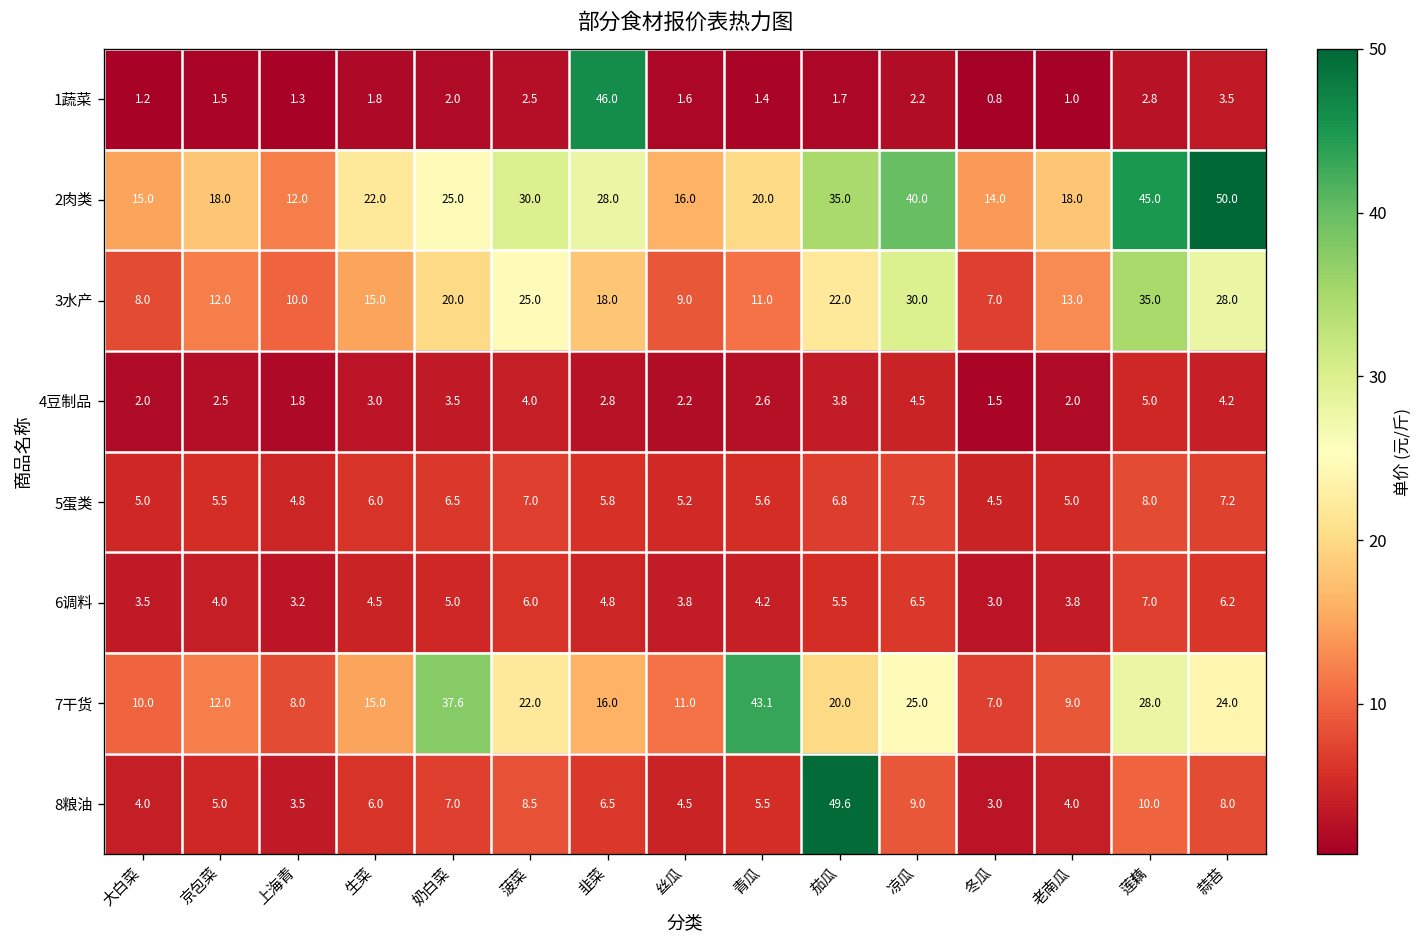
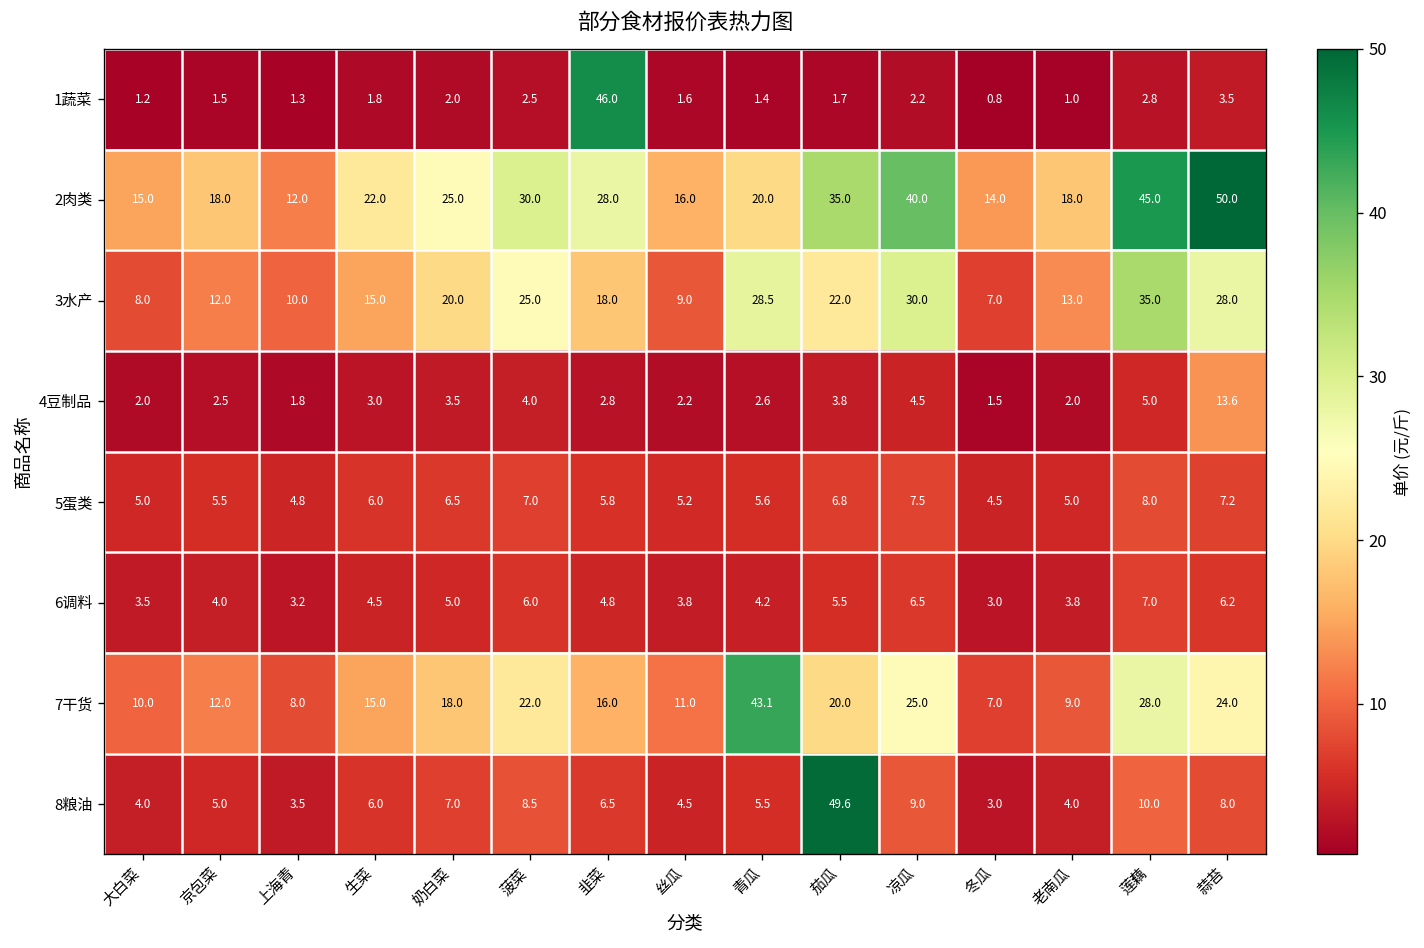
  {
    "1蔬菜": {
      "大白菜": 1.2,
      "京包菜": 1.5,
      "上海青": 1.3,
      "生菜": 1.8,
      "奶白菜": 2.0,
      "菠菜": 2.5,
      "韭菜": 46.0,
      "丝瓜": 1.6,
      "青瓜": 1.4,
      "茄瓜": 1.7,
      "凉瓜": 2.2,
      "冬瓜": 0.8,
      "老南瓜": 1.0,
      "莲藕": 2.8,
      "蒜苔": 3.5
    },
    "2肉类": {
      "大白菜": 15.0,
      "京包菜": 18.0,
      "上海青": 12.0,
      "生菜": 22.0,
      "奶白菜": 25.0,
      "菠菜": 30.0,
      "韭菜": 28.0,
      "丝瓜": 16.0,
      "青瓜": 20.0,
      "茄瓜": 35.0,
      "凉瓜": 40.0,
      "冬瓜": 14.0,
      "老南瓜": 18.0,
      "莲藕": 45.0,
      "蒜苔": 50.0
    },
    "3水产": {
      "大白菜": 8.0,
      "京包菜": 12.0,
      "上海青": 10.0,
      "生菜": 15.0,
      "奶白菜": 20.0,
      "菠菜": 25.0,
      "韭菜": 18.0,
      "丝瓜": 9.0,
-     "青瓜": 11.0,
+     "青瓜": 28.5,
      "茄瓜": 22.0,
      "凉瓜": 30.0,
      "冬瓜": 7.0,
      "老南瓜": 13.0,
      "莲藕": 35.0,
      "蒜苔": 28.0
    },
    "4豆制品": {
      "大白菜": 2.0,
      "京包菜": 2.5,
      "上海青": 1.8,
      "生菜": 3.0,
      "奶白菜": 3.5,
      "菠菜": 4.0,
      "韭菜": 2.8,
      "丝瓜": 2.2,
      "青瓜": 2.6,
      "茄瓜": 3.8,
      "凉瓜": 4.5,
      "冬瓜": 1.5,
      "老南瓜": 2.0,
      "莲藕": 5.0,
-     "蒜苔": 4.2
+     "蒜苔": 13.6
    },
    "5蛋类": {
      "大白菜": 5.0,
      "京包菜": 5.5,
      "上海青": 4.8,
      "生菜": 6.0,
      "奶白菜": 6.5,
      "菠菜": 7.0,
      "韭菜": 5.8,
      "丝瓜": 5.2,
      "青瓜": 5.6,
      "茄瓜": 6.8,
      "凉瓜": 7.5,
      "冬瓜": 4.5,
      "老南瓜": 5.0,
      "莲藕": 8.0,
      "蒜苔": 7.2
    },
    "6调料": {
      "大白菜": 3.5,
      "京包菜": 4.0,
      "上海青": 3.2,
      "生菜": 4.5,
      "奶白菜": 5.0,
      "菠菜": 6.0,
      "韭菜": 4.8,
      "丝瓜": 3.8,
      "青瓜": 4.2,
      "茄瓜": 5.5,
      "凉瓜": 6.5,
      "冬瓜": 3.0,
      "老南瓜": 3.8,
      "莲藕": 7.0,
      "蒜苔": 6.2
    },
    "7干货": {
      "大白菜": 10.0,
      "京包菜": 12.0,
      "上海青": 8.0,
      "生菜": 15.0,
-     "奶白菜": 37.6,
+     "奶白菜": 18.0,
      "菠菜": 22.0,
      "韭菜": 16.0,
      "丝瓜": 11.0,
      "青瓜": 43.1,
      "茄瓜": 20.0,
      "凉瓜": 25.0,
      "冬瓜": 7.0,
      "老南瓜": 9.0,
      "莲藕": 28.0,
      "蒜苔": 24.0
    },
    "8粮油": {
      "大白菜": 4.0,
      "京包菜": 5.0,
      "上海青": 3.5,
      "生菜": 6.0,
      "奶白菜": 7.0,
      "菠菜": 8.5,
      "韭菜": 6.5,
      "丝瓜": 4.5,
      "青瓜": 5.5,
      "茄瓜": 49.6,
      "凉瓜": 9.0,
      "冬瓜": 3.0,
      "老南瓜": 4.0,
      "莲藕": 10.0,
      "蒜苔": 8.0
    }
  }
